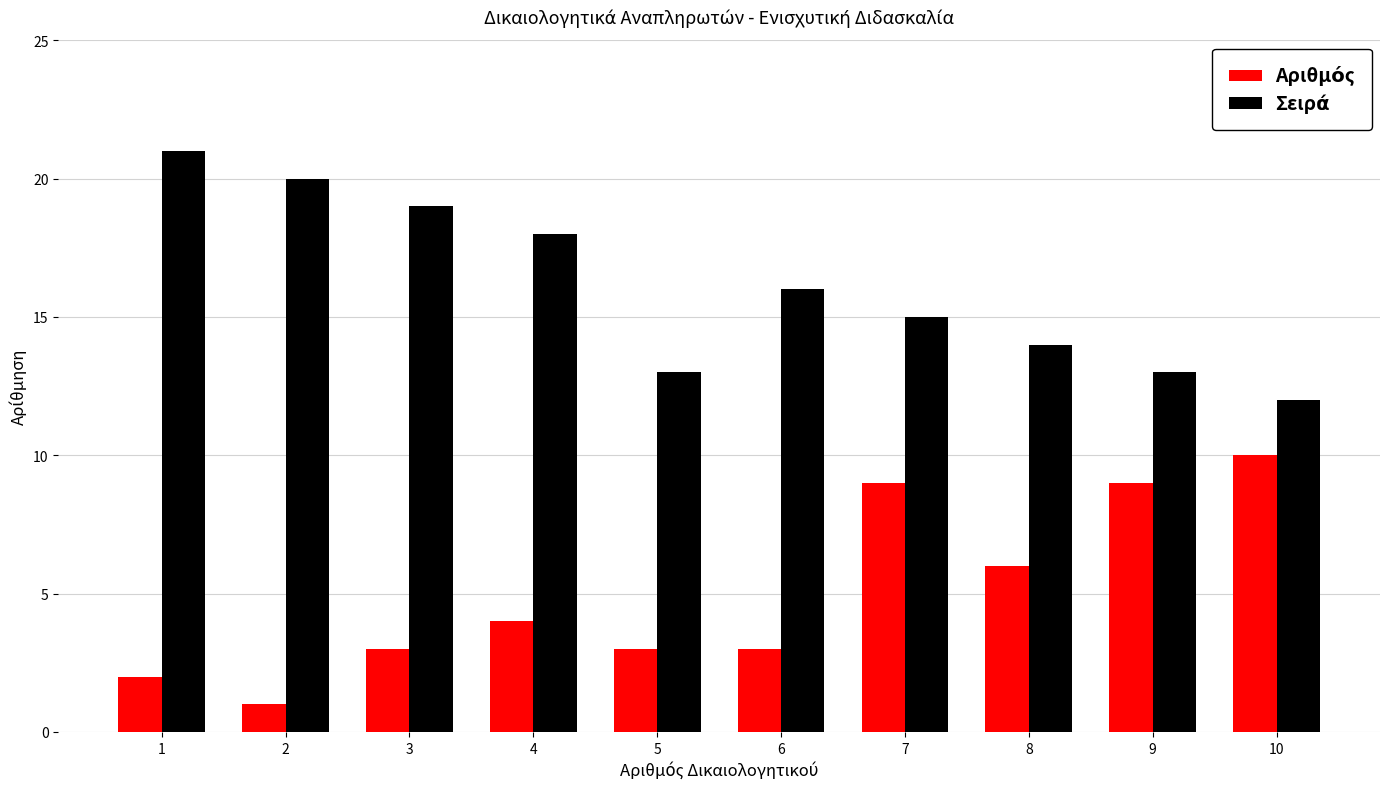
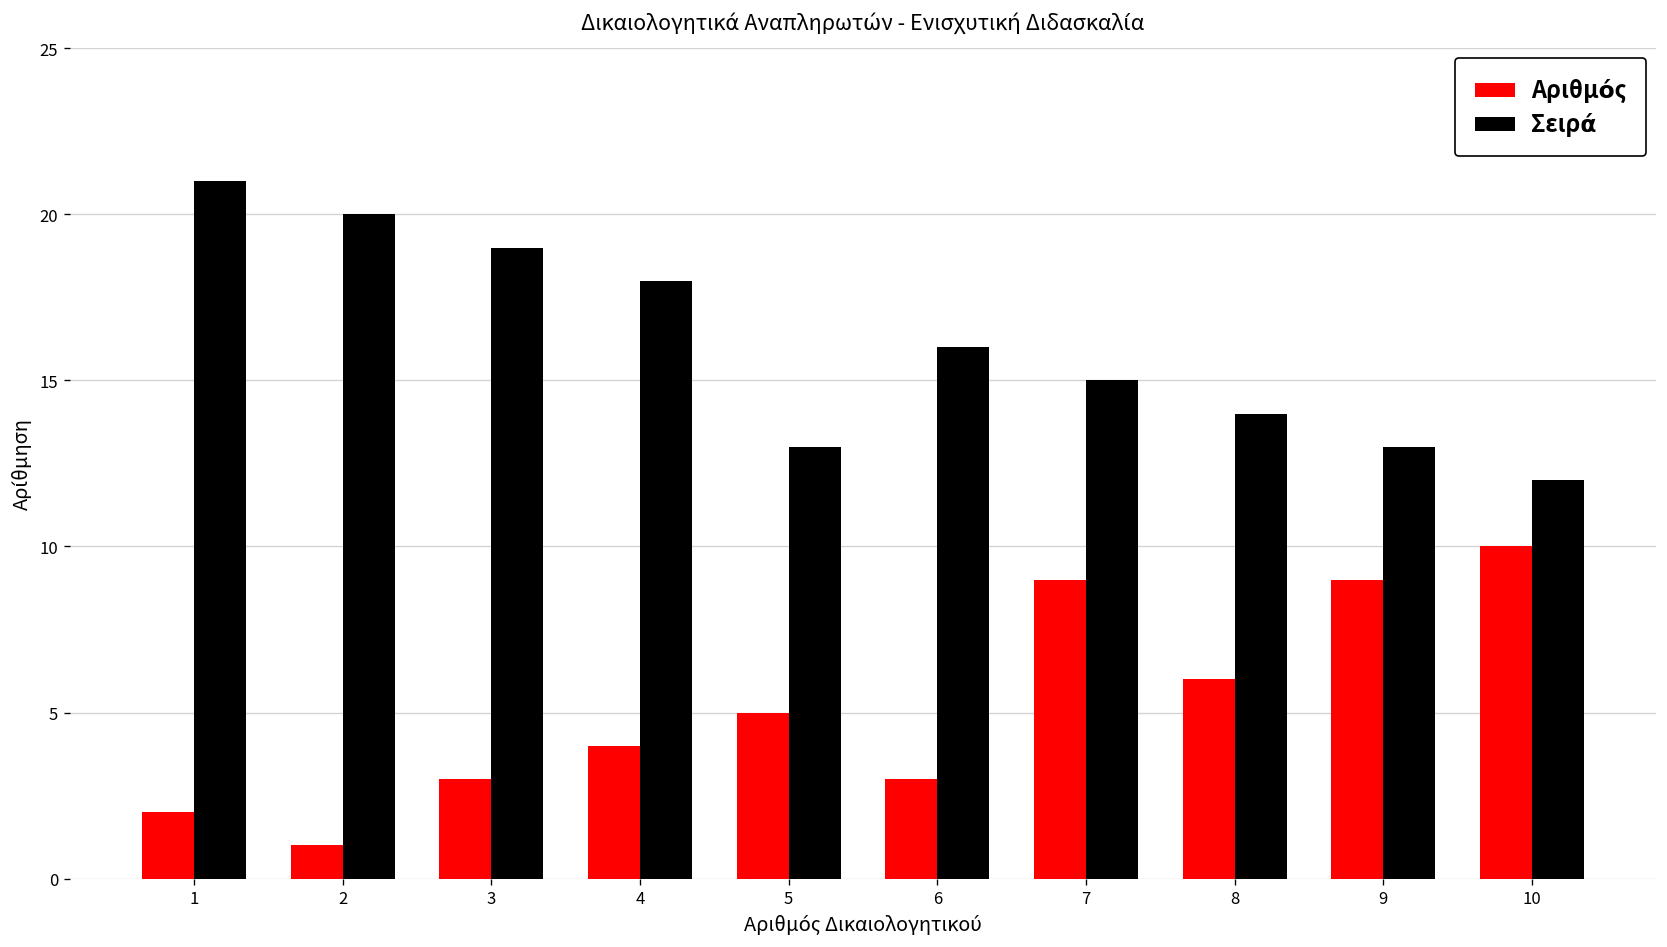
  {
    "Αριθμός": {
      "1": 2,
      "2": 1,
      "3": 3,
      "4": 4,
-     "5": 3,
+     "5": 5,
      "6": 3,
      "7": 9,
      "8": 6,
      "9": 9,
      "10": 10
    },
    "Σειρά": {
      "1": 21,
      "2": 20,
      "3": 19,
      "4": 18,
      "5": 13,
      "6": 16,
      "7": 15,
      "8": 14,
      "9": 13,
      "10": 12
    }
  }
